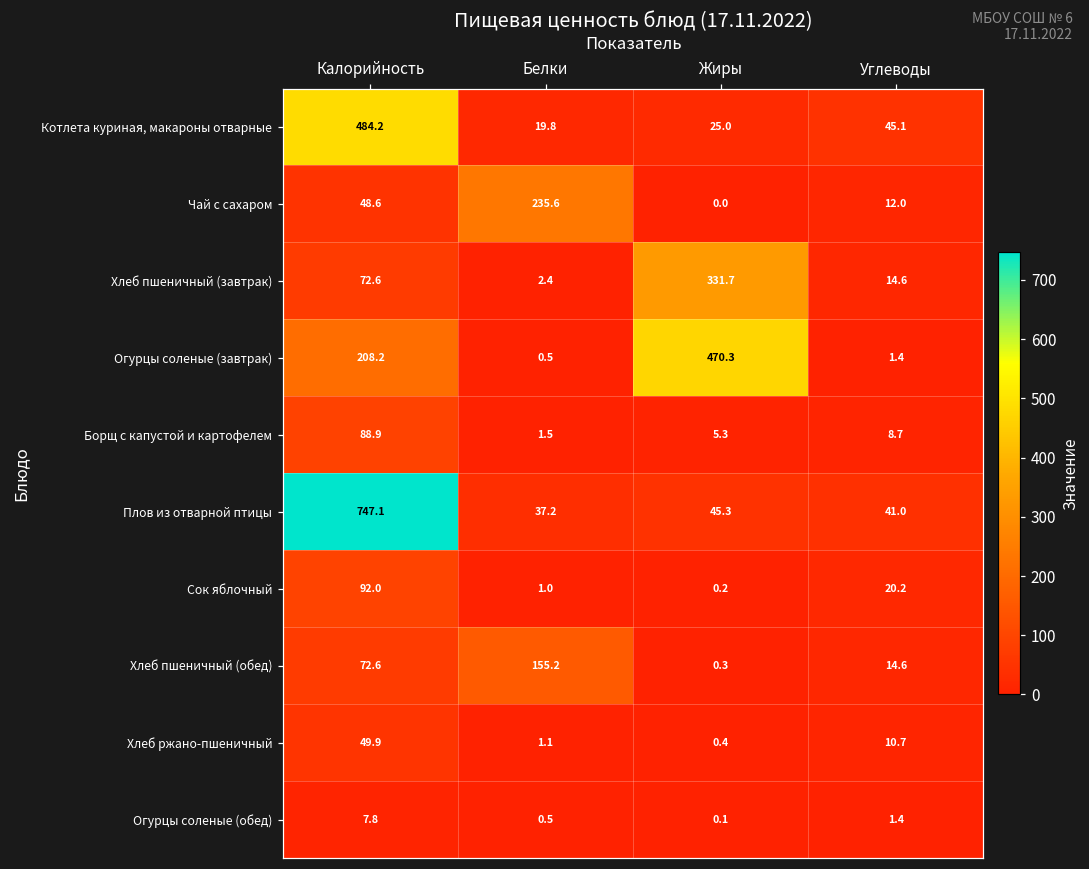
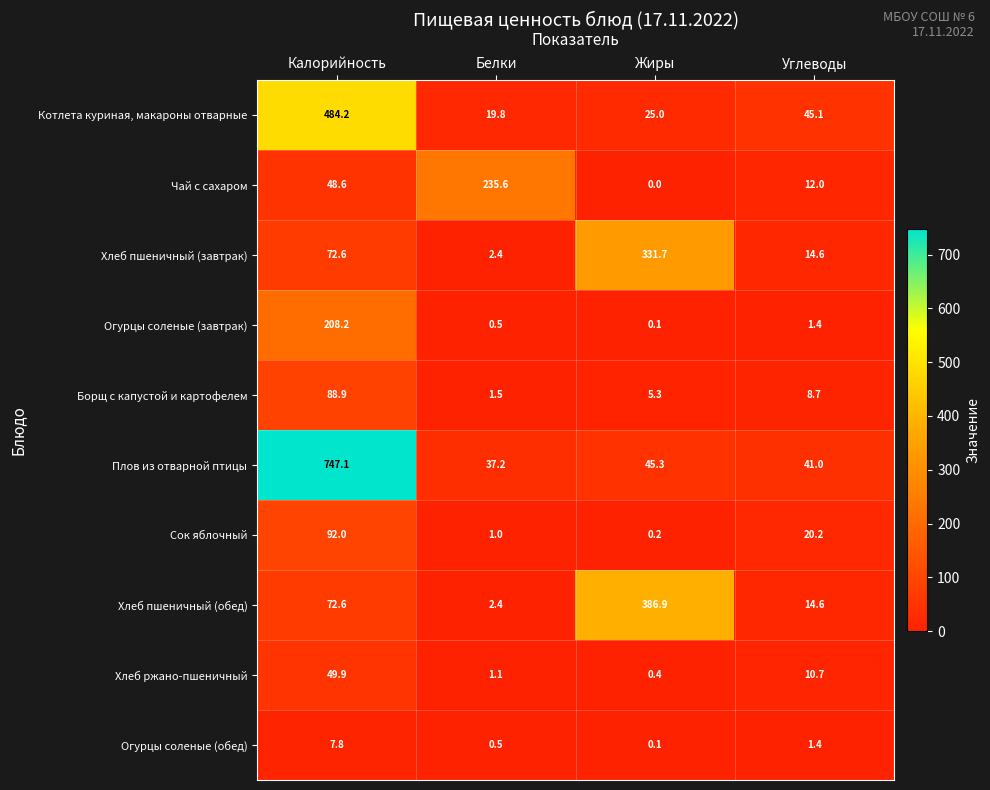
  {
    "Котлета куриная, макароны отварные": {
      "Калорийность": 484.2,
      "Белки": 19.8,
      "Жиры": 25.0,
      "Углеводы": 45.1
    },
    "Чай с сахаром": {
      "Калорийность": 48.6,
      "Белки": 235.6,
      "Жиры": 0.0,
      "Углеводы": 12.0
    },
    "Хлеб пшеничный (завтрак)": {
      "Калорийность": 72.6,
      "Белки": 2.4,
      "Жиры": 331.7,
      "Углеводы": 14.6
    },
    "Огурцы соленые (завтрак)": {
      "Калорийность": 208.2,
      "Белки": 0.5,
-     "Жиры": 470.3,
+     "Жиры": 0.1,
      "Углеводы": 1.4
    },
    "Борщ с капустой и картофелем": {
      "Калорийность": 88.9,
      "Белки": 1.5,
      "Жиры": 5.3,
      "Углеводы": 8.7
    },
    "Плов из отварной птицы": {
      "Калорийность": 747.1,
      "Белки": 37.2,
      "Жиры": 45.3,
      "Углеводы": 41.0
    },
    "Сок яблочный": {
      "Калорийность": 92.0,
      "Белки": 1.0,
      "Жиры": 0.2,
      "Углеводы": 20.2
    },
    "Хлеб пшеничный (обед)": {
      "Калорийность": 72.6,
-     "Белки": 155.2,
-     "Жиры": 0.3,
+     "Белки": 2.4,
+     "Жиры": 386.9,
      "Углеводы": 14.6
    },
    "Хлеб ржано-пшеничный": {
      "Калорийность": 49.9,
      "Белки": 1.1,
      "Жиры": 0.4,
      "Углеводы": 10.7
    },
    "Огурцы соленые (обед)": {
      "Калорийность": 7.8,
      "Белки": 0.5,
      "Жиры": 0.1,
      "Углеводы": 1.4
    }
  }
